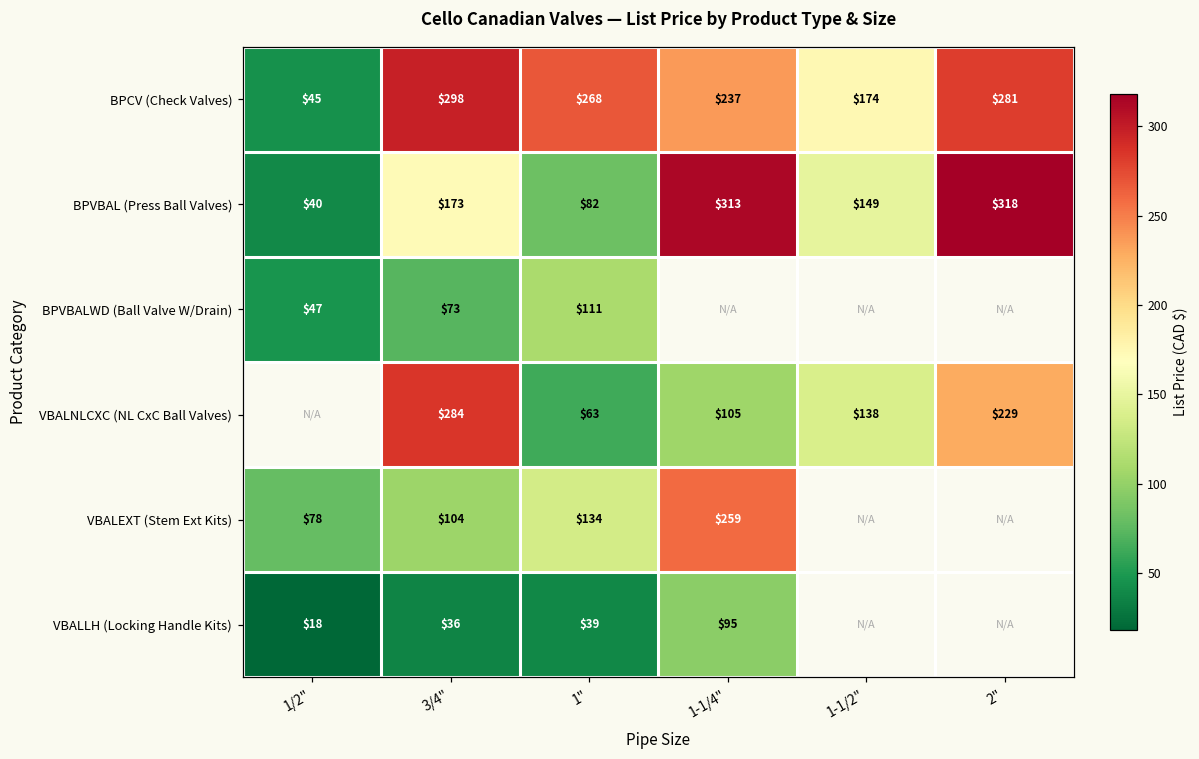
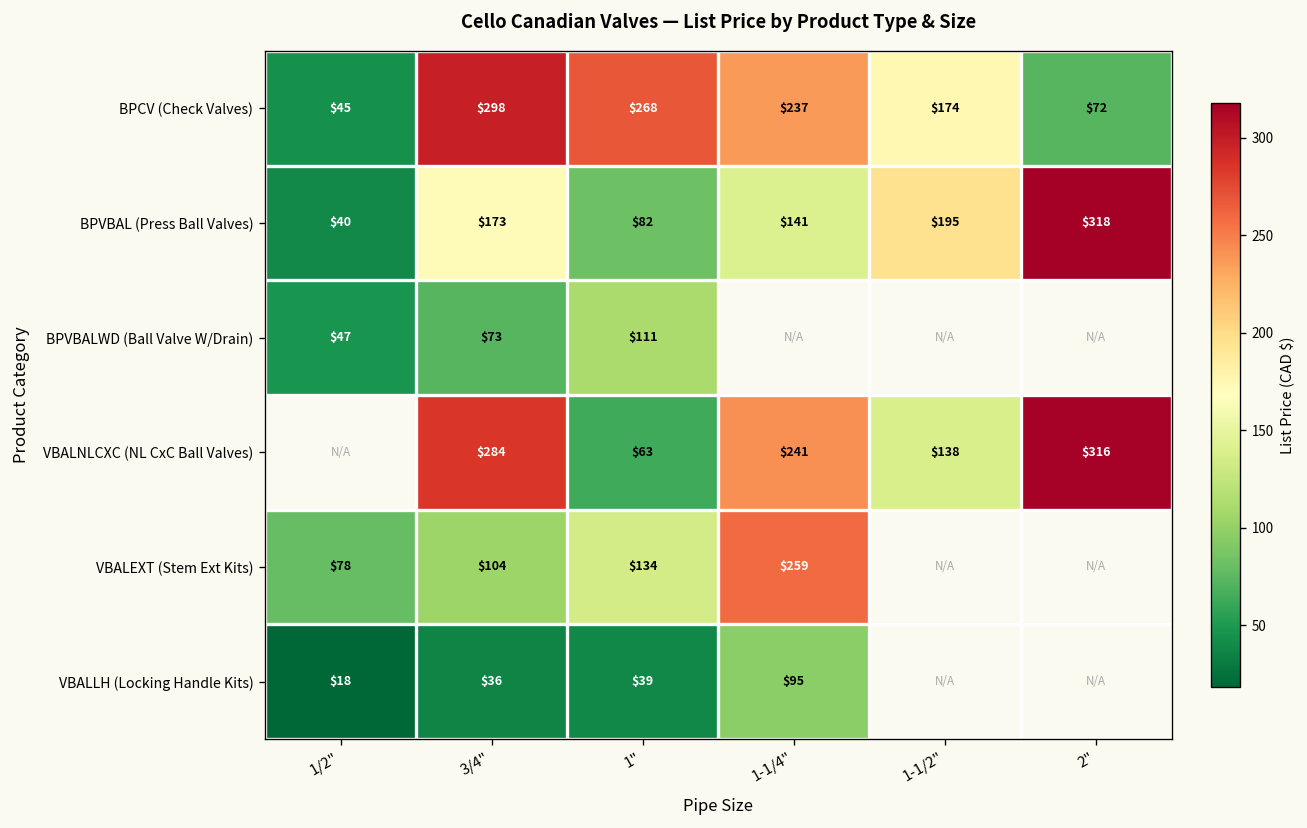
  {
    "BPCV (Check Valves)": {
      "1/2\"": "$45",
      "3/4\"": "$298",
      "1\"": "$268",
      "1-1/4\"": "$237",
      "1-1/2\"": "$174",
-     "2\"": "$281"
+     "2\"": "$72"
    },
    "BPVBAL (Press Ball Valves)": {
      "1/2\"": "$40",
      "3/4\"": "$173",
      "1\"": "$82",
-     "1-1/4\"": "$313",
-     "1-1/2\"": "$149",
+     "1-1/4\"": "$141",
+     "1-1/2\"": "$195",
      "2\"": "$318"
    },
    "BPVBALWD (Ball Valve W/Drain)": {
      "1/2\"": "$47",
      "3/4\"": "$73",
      "1\"": "$111"
    },
    "VBALNLCXC (NL CxC Ball Valves)": {
      "3/4\"": "$284",
      "1\"": "$63",
-     "1-1/4\"": "$105",
+     "1-1/4\"": "$241",
      "1-1/2\"": "$138",
-     "2\"": "$229"
+     "2\"": "$316"
    },
    "VBALEXT (Stem Ext Kits)": {
      "1/2\"": "$78",
      "3/4\"": "$104",
      "1\"": "$134",
      "1-1/4\"": "$259"
    },
    "VBALLH (Locking Handle Kits)": {
      "1/2\"": "$18",
      "3/4\"": "$36",
      "1\"": "$39",
      "1-1/4\"": "$95"
    }
  }
